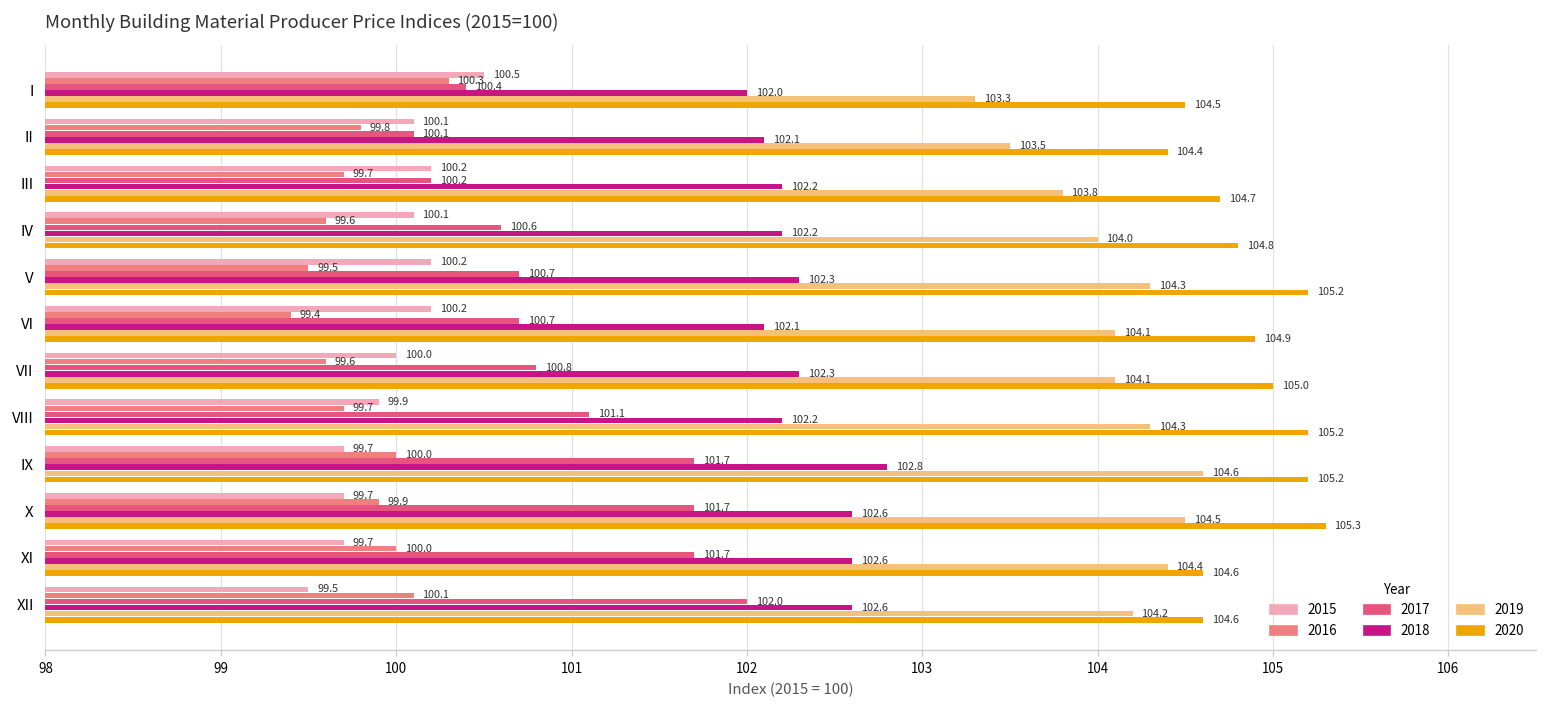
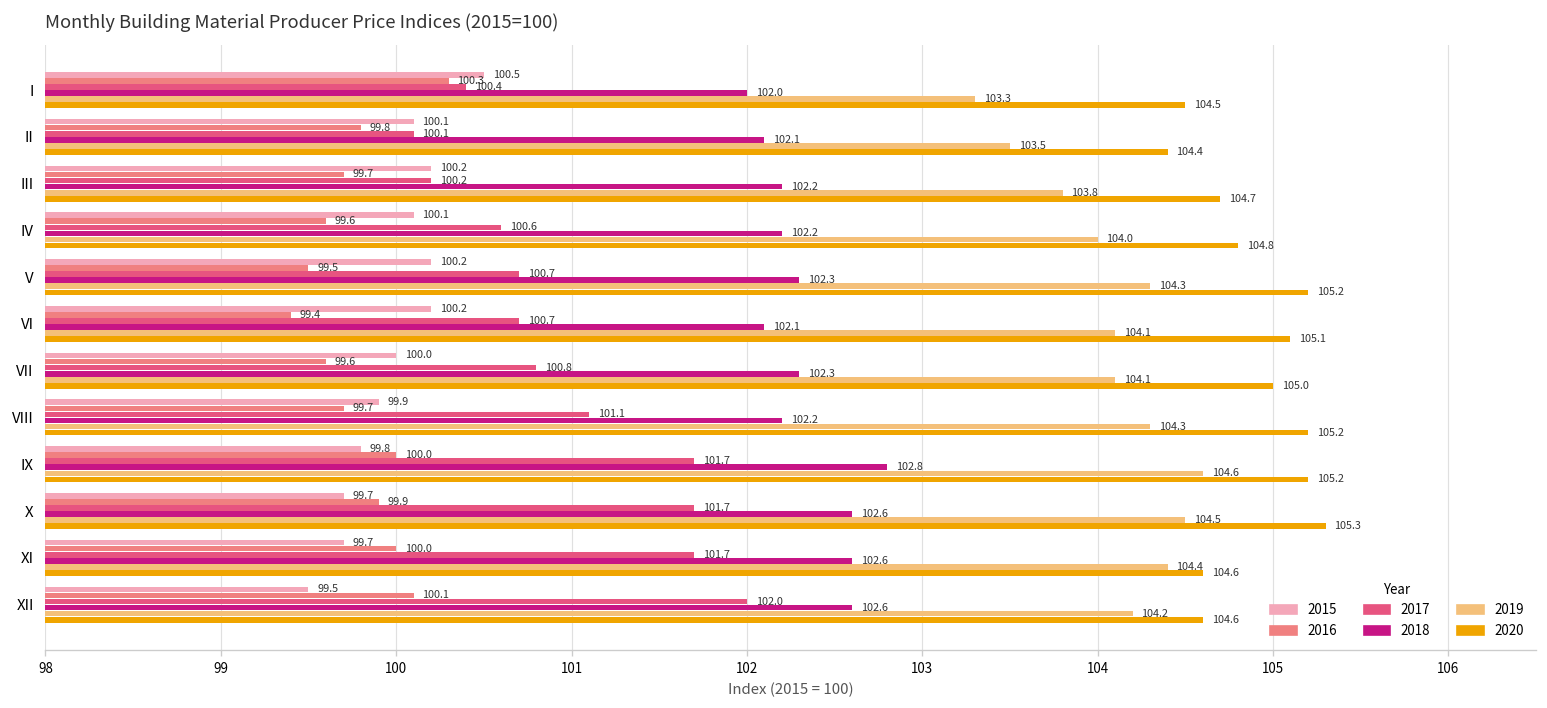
  {
    "2015": {
      "I": 100.5,
      "II": 100.1,
      "III": 100.2,
      "IV": 100.1,
      "V": 100.2,
      "VI": 100.2,
      "VII": 100.0,
      "VIII": 99.9,
-     "IX": 99.7,
+     "IX": 99.8,
      "X": 99.7,
      "XI": 99.7,
      "XII": 99.5
    },
    "2018": {
      "I": 102.0,
      "II": 102.1,
      "III": 102.2,
      "IV": 102.2,
      "V": 102.3,
      "VI": 102.1,
      "VII": 102.3,
      "VIII": 102.2,
      "IX": 102.8,
      "X": 102.6,
      "XI": 102.6,
      "XII": 102.6
    },
    "2019": {
      "I": 103.3,
      "II": 103.5,
      "III": 103.8,
      "IV": 104.0,
      "V": 104.3,
      "VI": 104.1,
      "VII": 104.1,
      "VIII": 104.3,
      "IX": 104.6,
      "X": 104.5,
      "XI": 104.4,
      "XII": 104.2
    },
    "2020": {
      "I": 104.5,
      "II": 104.4,
      "III": 104.7,
      "IV": 104.8,
      "V": 105.2,
-     "VI": 104.9,
+     "VI": 105.1,
      "VII": 105.0,
      "VIII": 105.2,
      "IX": 105.2,
      "X": 105.3,
      "XI": 104.6,
      "XII": 104.6
    }
  }
